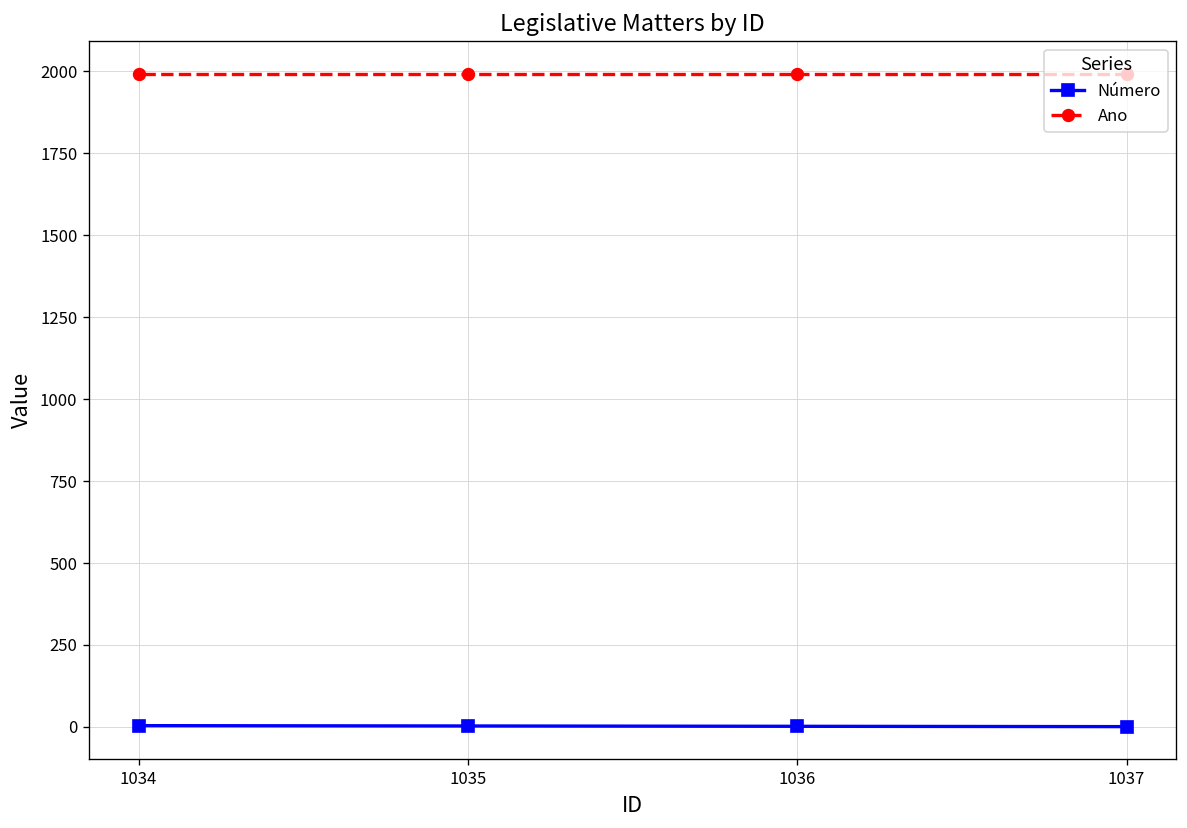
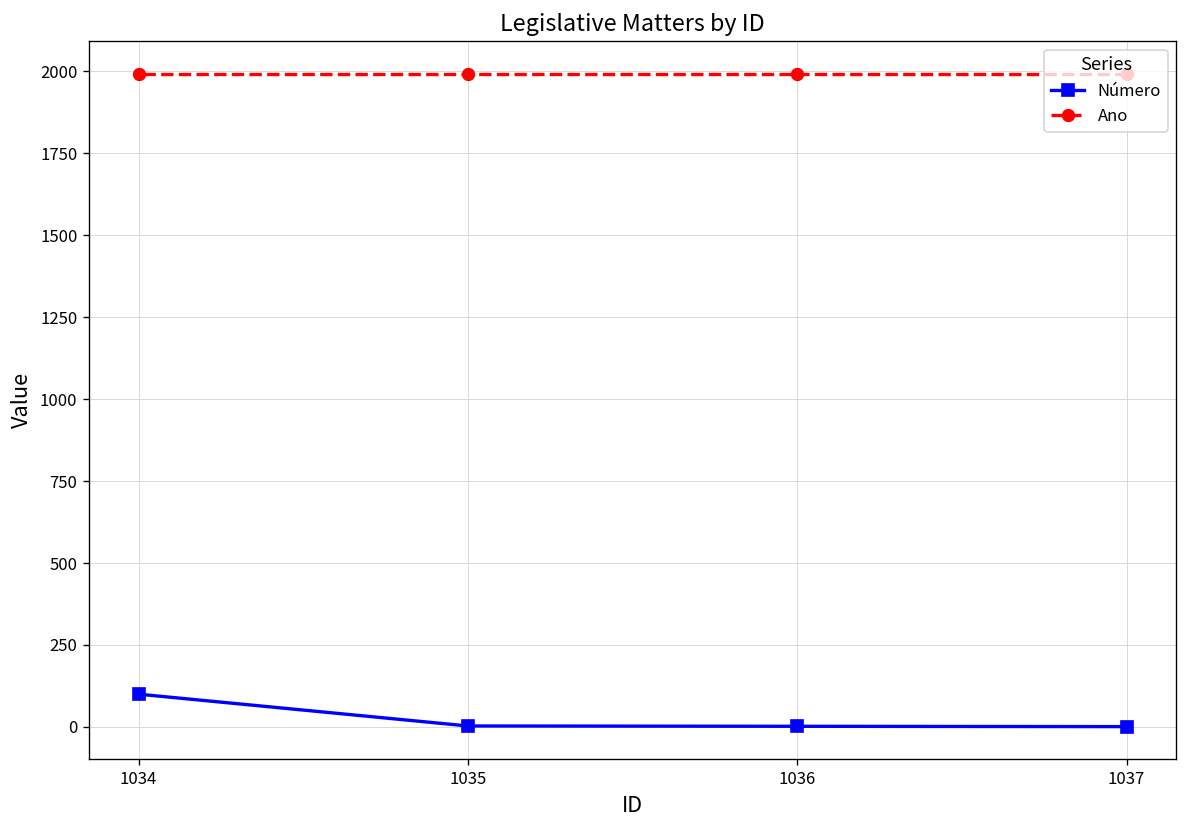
  {
    "Número": {
-     "1034": 0,
+     "1034": 100,
      "1035": 0,
      "1036": 0,
      "1037": 0
    },
    "Ano": {
      "1034": 1990,
      "1035": 1990,
      "1036": 1990
    }
  }
